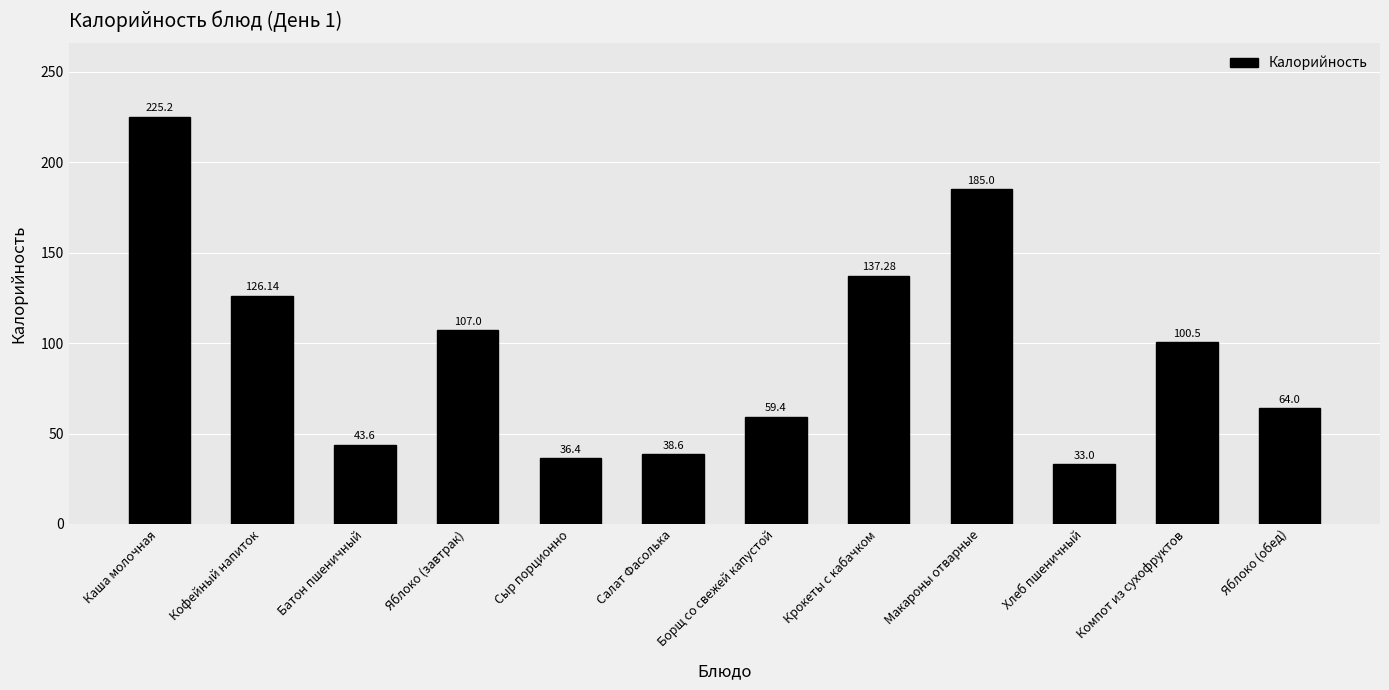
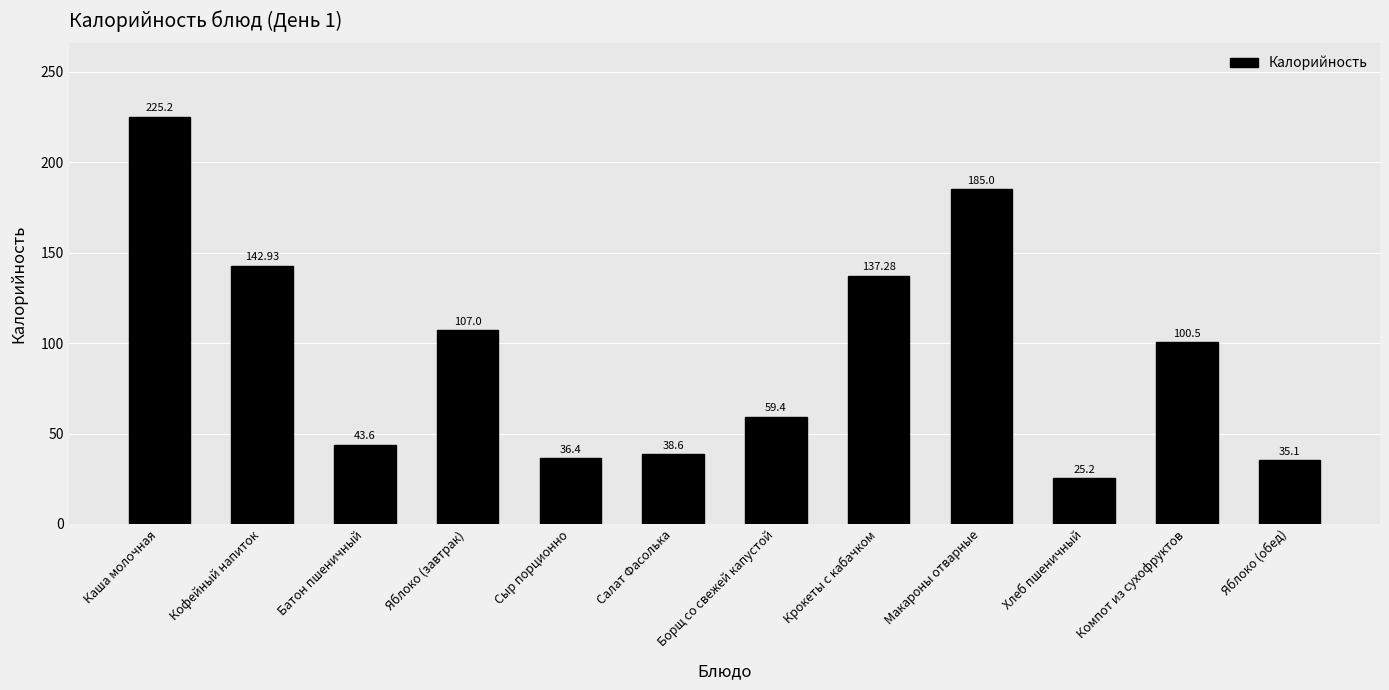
  {
    "Каша молочная": 225.2,
-   "Кофейный напиток": 126.14,
+   "Кофейный напиток": 142.93,
    "Батон пшеничный": 43.6,
    "Яблоко (завтрак)": 107.0,
    "Сыр порционно": 36.4,
    "Салат Фасолька": 38.6,
    "Борщ со свежей капустой": 59.4,
    "Крокеты с кабачком": 137.28,
    "Макароны отварные": 185.0,
-   "Хлеб пшеничный": 33.0,
+   "Хлеб пшеничный": 25.2,
    "Компот из сухофруктов": 100.5,
-   "Яблоко (обед)": 64.0
+   "Яблоко (обед)": 35.1
  }
